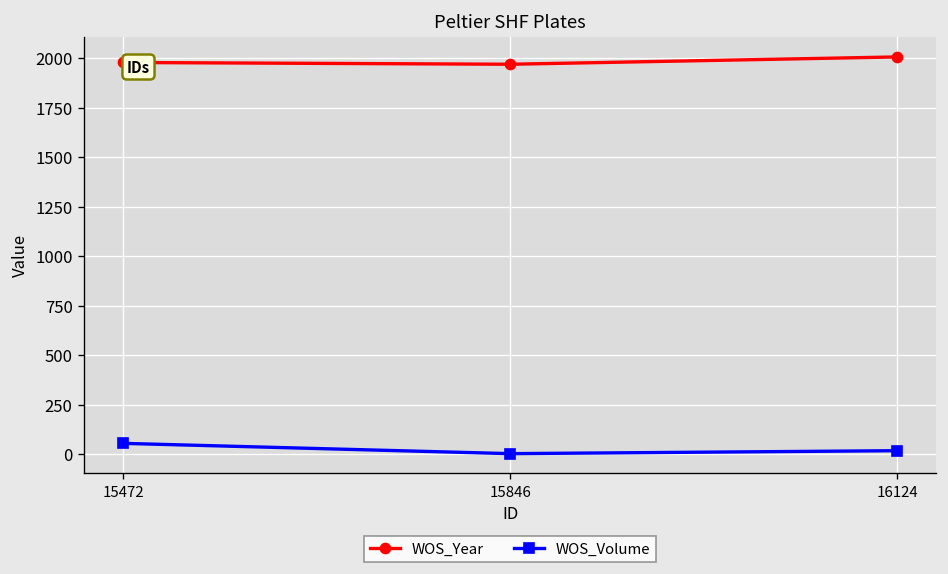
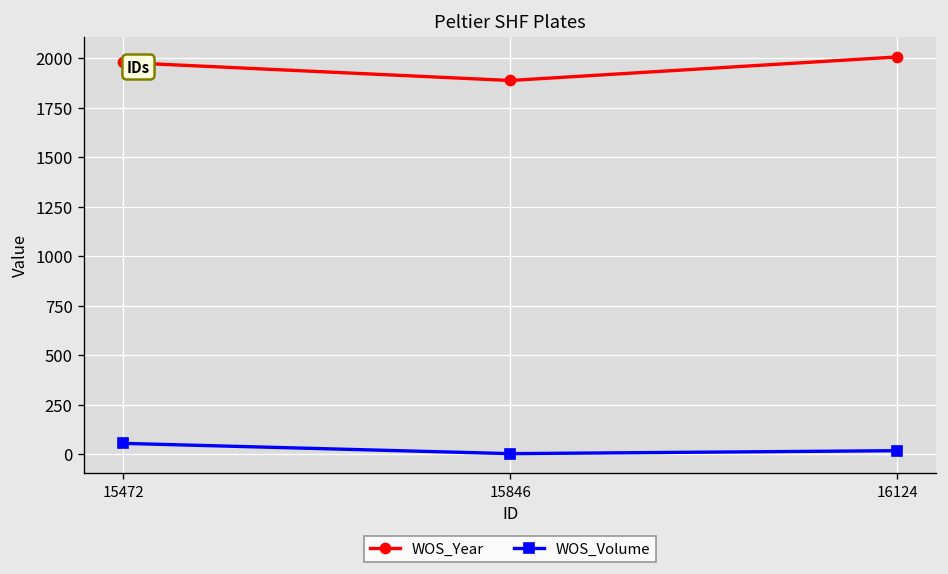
  {
    "WOS_Year": {
-     "15846": 1970,
+     "15846": 1890,
      "16124": 2010
    },
    "WOS_Volume": {
      "15472": 60,
      "15846": 0,
      "16124": 20
    }
  }
